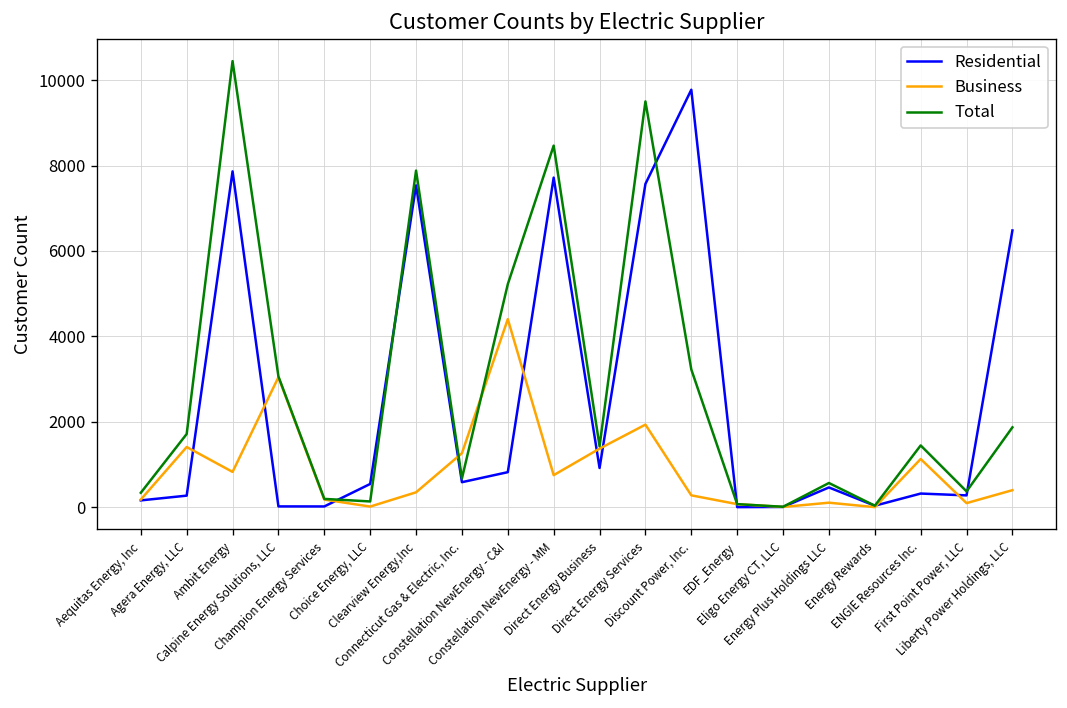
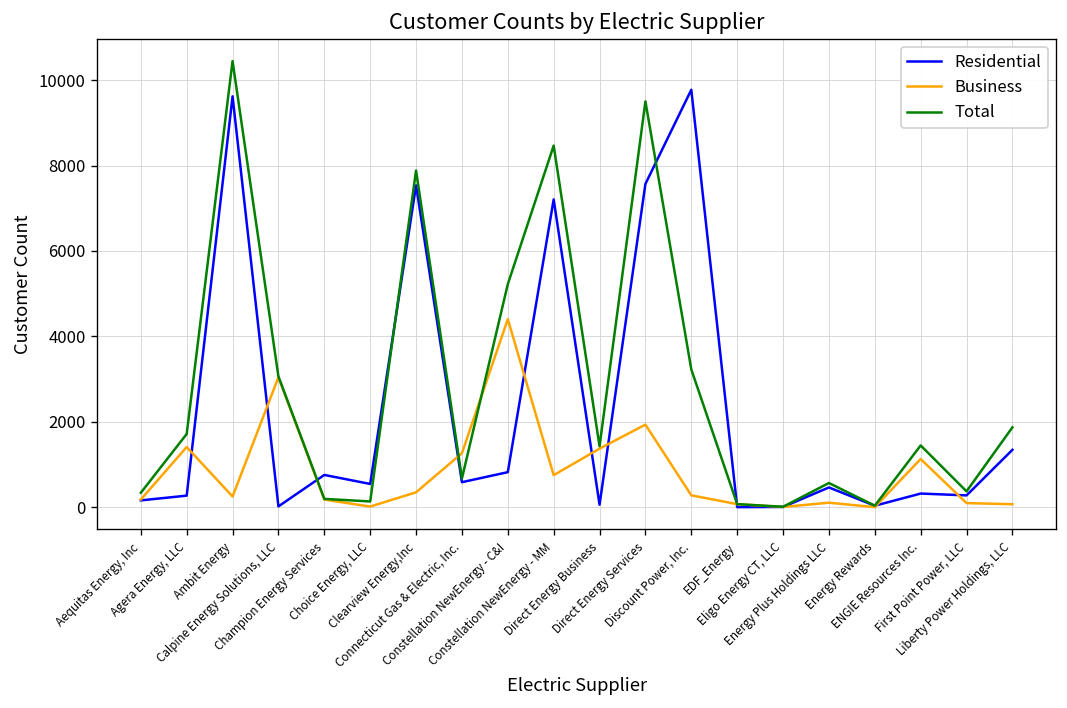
  {
    "Residential": {
      "Agera Energy, LLC": 300,
-     "Ambit Energy": 7900,
+     "Ambit Energy": 9600,
      "Calpine Energy Solutions, LLC": 0,
-     "Champion Energy Services": 0,
+     "Champion Energy Services": 800,
      "Choice Energy, LLC": 500,
      "Clearview Energy,Inc": 7500,
      "Connecticut Gas & Electric, Inc.": 600,
      "Constellation NewEnergy - C&I": 800,
-     "Constellation NewEnergy - MM": 7700,
-     "Direct Energy Business": 900,
+     "Constellation NewEnergy - MM": 7200,
+     "Direct Energy Business": 100,
      "Direct Energy Services": 7600,
      "Discount Power, Inc.": 9800,
      "Energy Plus Holdings LLC": 500,
      "ENGIE Resources Inc.": 300,
      "First Point Power, LLC": 300,
-     "Liberty Power Holdings, LLC": 6500
+     "Liberty Power Holdings, LLC": 1300
    },
    "Business": {
      "Agera Energy, LLC": 1400,
-     "Ambit Energy": 800,
+     "Ambit Energy": 200,
      "Choice Energy, LLC": 0,
      "Clearview Energy,Inc": 300,
      "Connecticut Gas & Electric, Inc.": 1300,
      "Constellation NewEnergy - C&I": 4400,
      "Constellation NewEnergy - MM": 700,
      "Direct Energy Services": 1900,
      "Discount Power, Inc.": 300,
      "Energy Plus Holdings LLC": 100,
      "ENGIE Resources Inc.": 1100,
      "First Point Power, LLC": 100,
-     "Liberty Power Holdings, LLC": 400
+     "Liberty Power Holdings, LLC": 100
    },
    "Total": {
      "Aequitas Energy, Inc": 300,
      "Agera Energy, LLC": 1700,
      "Ambit Energy": 10400,
      "Choice Energy, LLC": 100,
      "Clearview Energy,Inc": 7900,
      "Connecticut Gas & Electric, Inc.": 700,
      "Constellation NewEnergy - C&I": 5200,
      "Constellation NewEnergy - MM": 8500,
      "Direct Energy Services": 9500,
      "Discount Power, Inc.": 3200,
      "Energy Plus Holdings LLC": 600,
      "ENGIE Resources Inc.": 1400,
      "First Point Power, LLC": 400,
      "Liberty Power Holdings, LLC": 1900
    }
  }
